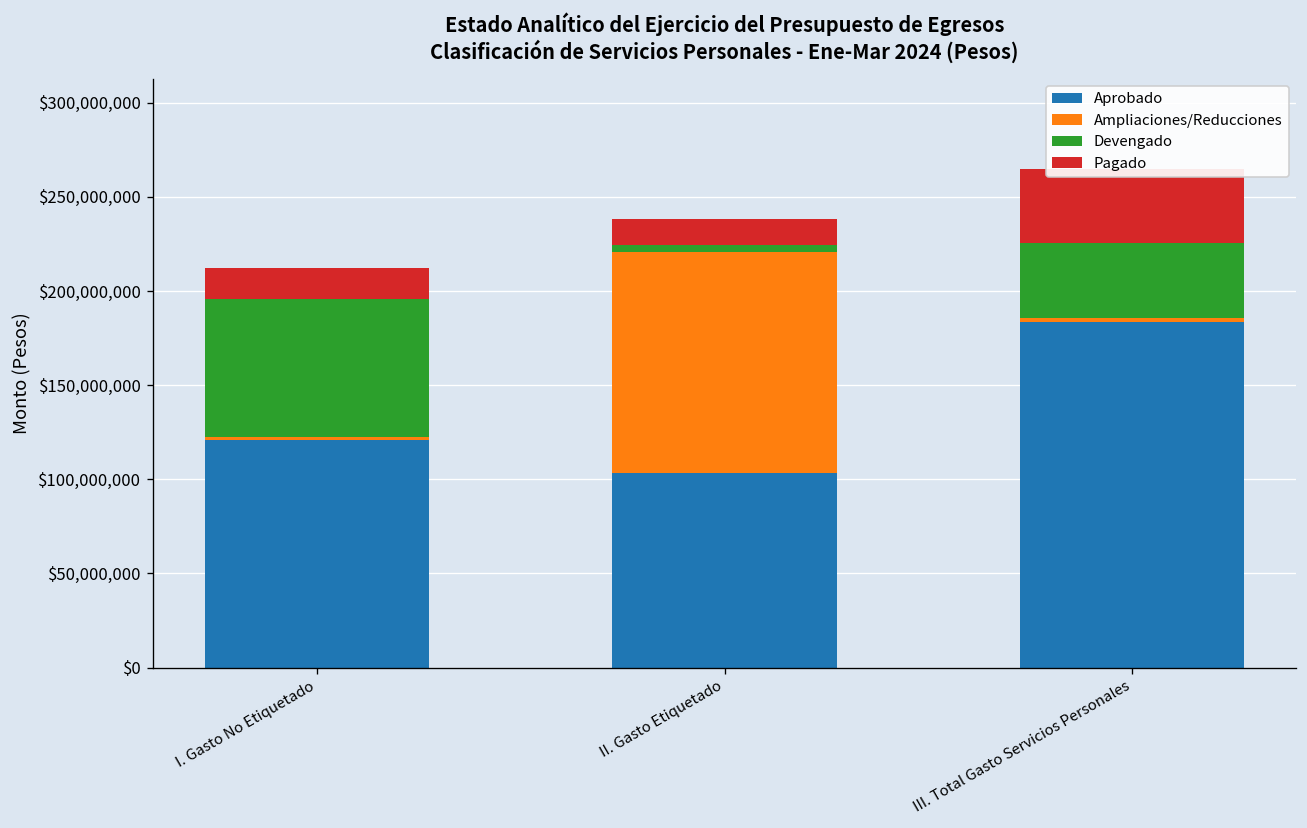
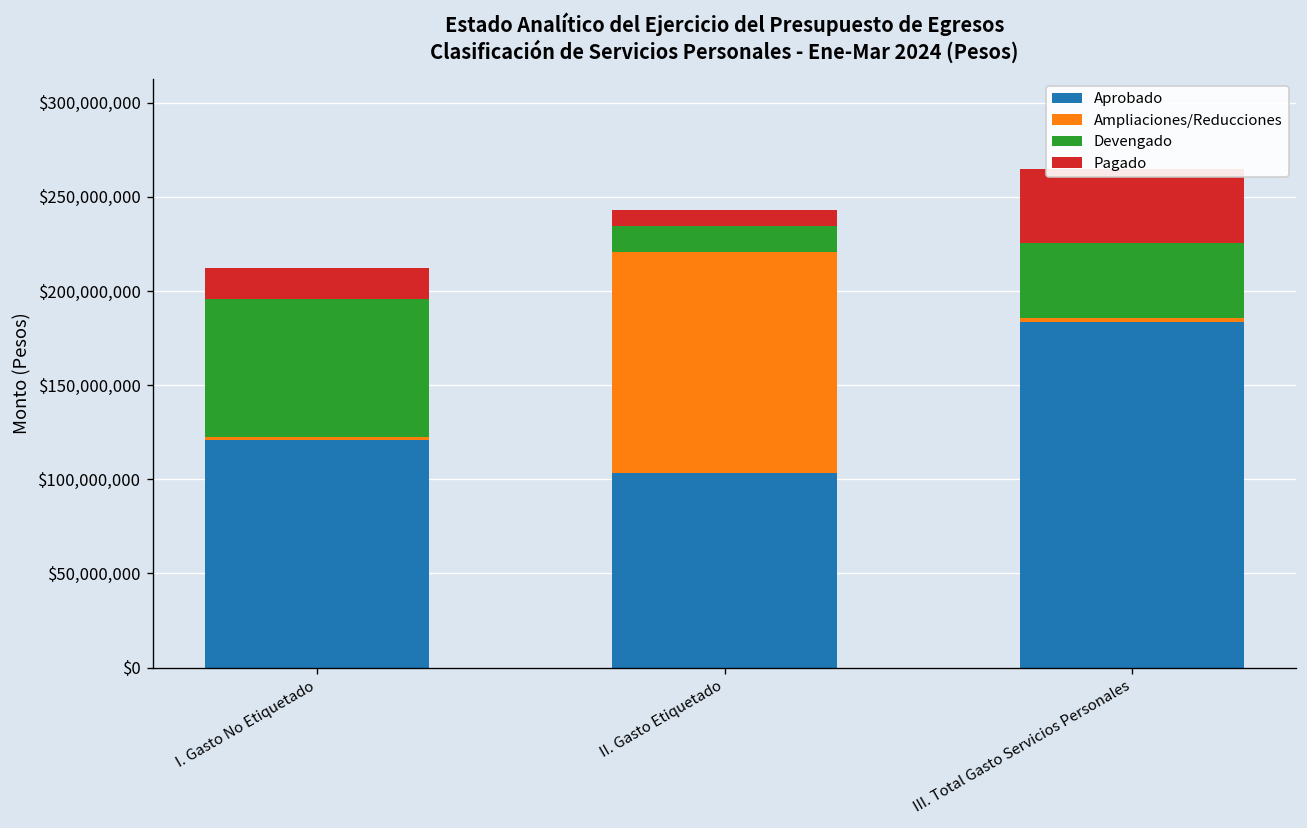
  {
    "Aprobado": {
      "I. Gasto No Etiquetado": "$121,000,000",
      "II. Gasto Etiquetado": "$103,000,000",
      "III. Total Gasto Servicios Personales": "$183,000,000"
    },
    "Ampliaciones/Reducciones": {
      "I. Gasto No Etiquetado": "$2,000,000",
      "II. Gasto Etiquetado": "$118,000,000",
      "III. Total Gasto Servicios Personales": "$2,000,000"
    },
    "Devengado": {
      "I. Gasto No Etiquetado": "$73,000,000",
-     "II. Gasto Etiquetado": "$4,000,000",
+     "II. Gasto Etiquetado": "$14,000,000",
      "III. Total Gasto Servicios Personales": "$40,000,000"
    },
    "Pagado": {
      "I. Gasto No Etiquetado": "$17,000,000",
-     "II. Gasto Etiquetado": "$14,000,000"
+     "II. Gasto Etiquetado": "$8,000,000"
    }
  }
